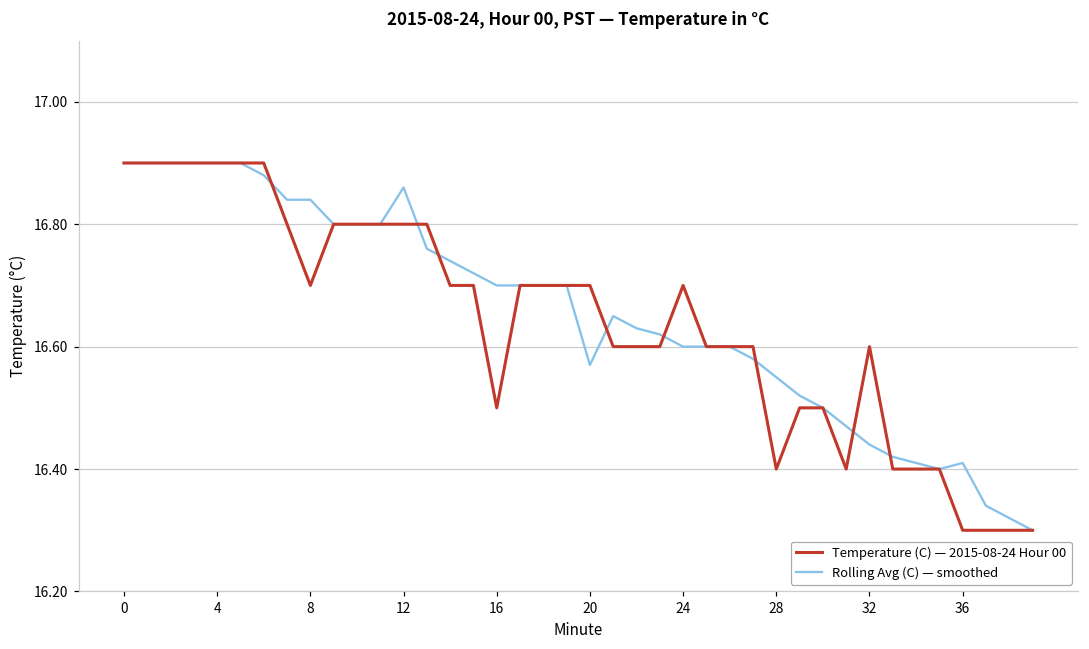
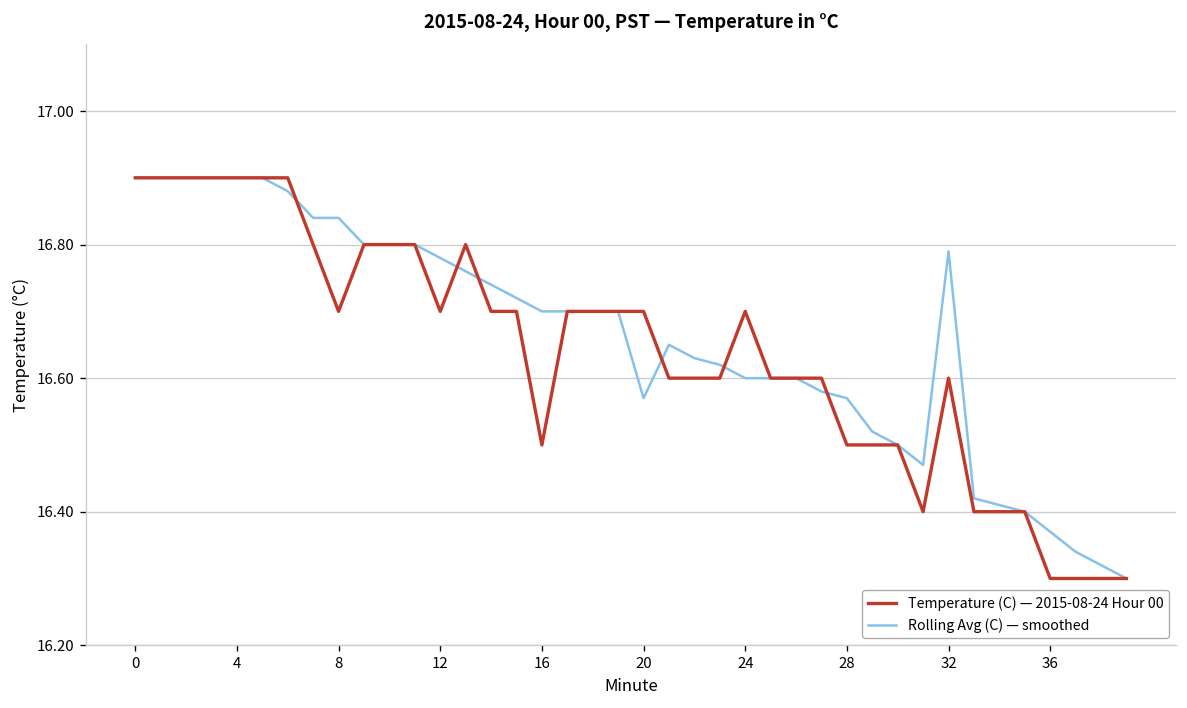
  {
    "Temperature (C) — 2015-08-24 Hour 00": {
      "8": 16.7,
-     "12": 16.8,
+     "12": 16.7,
      "16": 16.5,
      "20": 16.7,
      "24": 16.7,
-     "28": 16.4,
+     "28": 16.5,
      "32": 16.6,
      "36": 16.3
    },
    "Rolling Avg (C) — smoothed": {
      "8": 16.84,
-     "12": 16.86,
+     "12": 16.78,
      "16": 16.70,
      "20": 16.57,
      "24": 16.60,
-     "28": 16.55,
-     "32": 16.44,
-     "36": 16.41
+     "28": 16.57,
+     "32": 16.79,
+     "36": 16.37
    }
  }
